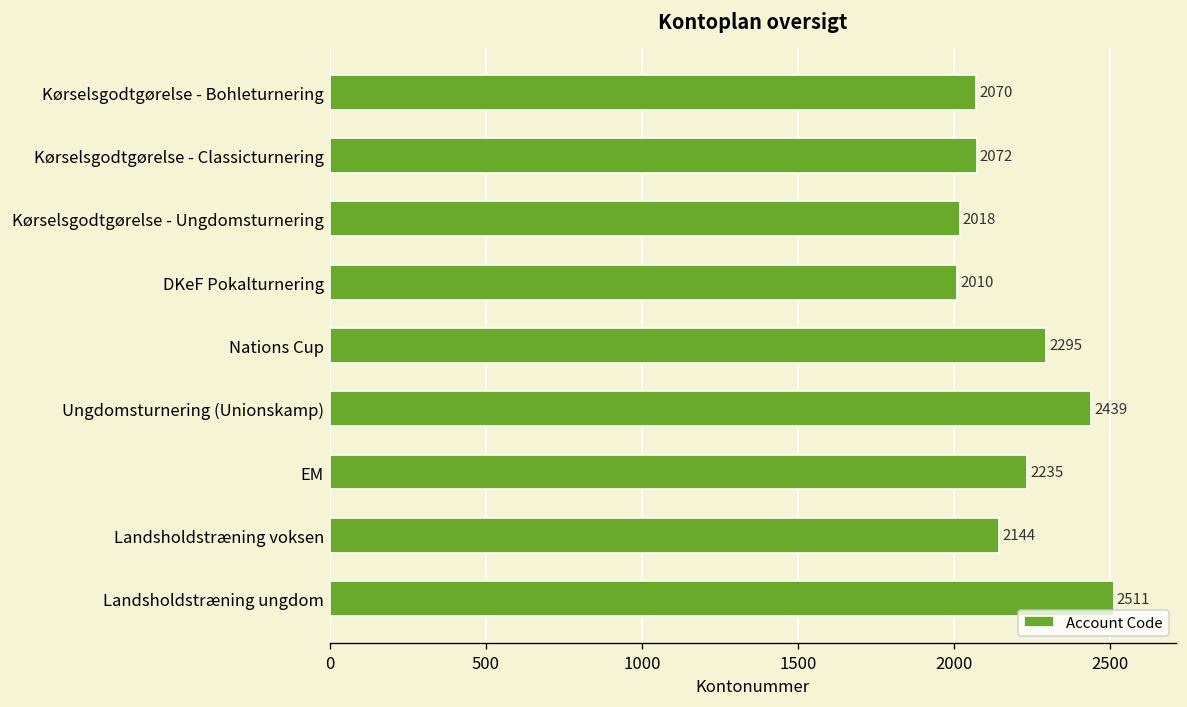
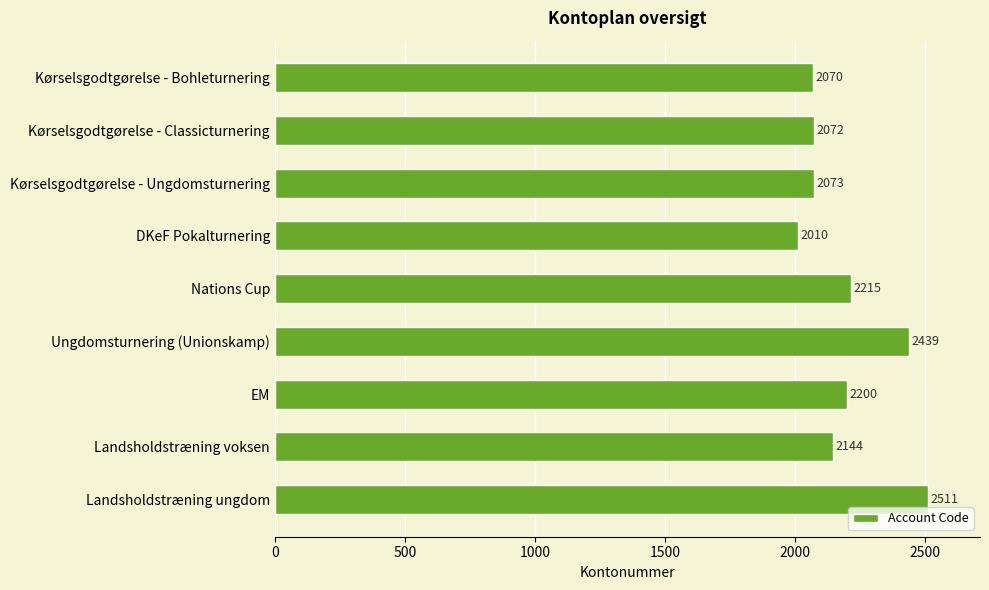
  {
    "Kørselsgodtgørelse - Bohleturnering": 2070,
    "Kørselsgodtgørelse - Classicturnering": 2072,
-   "Kørselsgodtgørelse - Ungdomsturnering": 2018,
+   "Kørselsgodtgørelse - Ungdomsturnering": 2073,
    "DKeF Pokalturnering": 2010,
-   "Nations Cup": 2295,
+   "Nations Cup": 2215,
    "Ungdomsturnering (Unionskamp)": 2439,
-   "EM": 2235,
+   "EM": 2200,
    "Landsholdstræning voksen": 2144,
    "Landsholdstræning ungdom": 2511
  }
